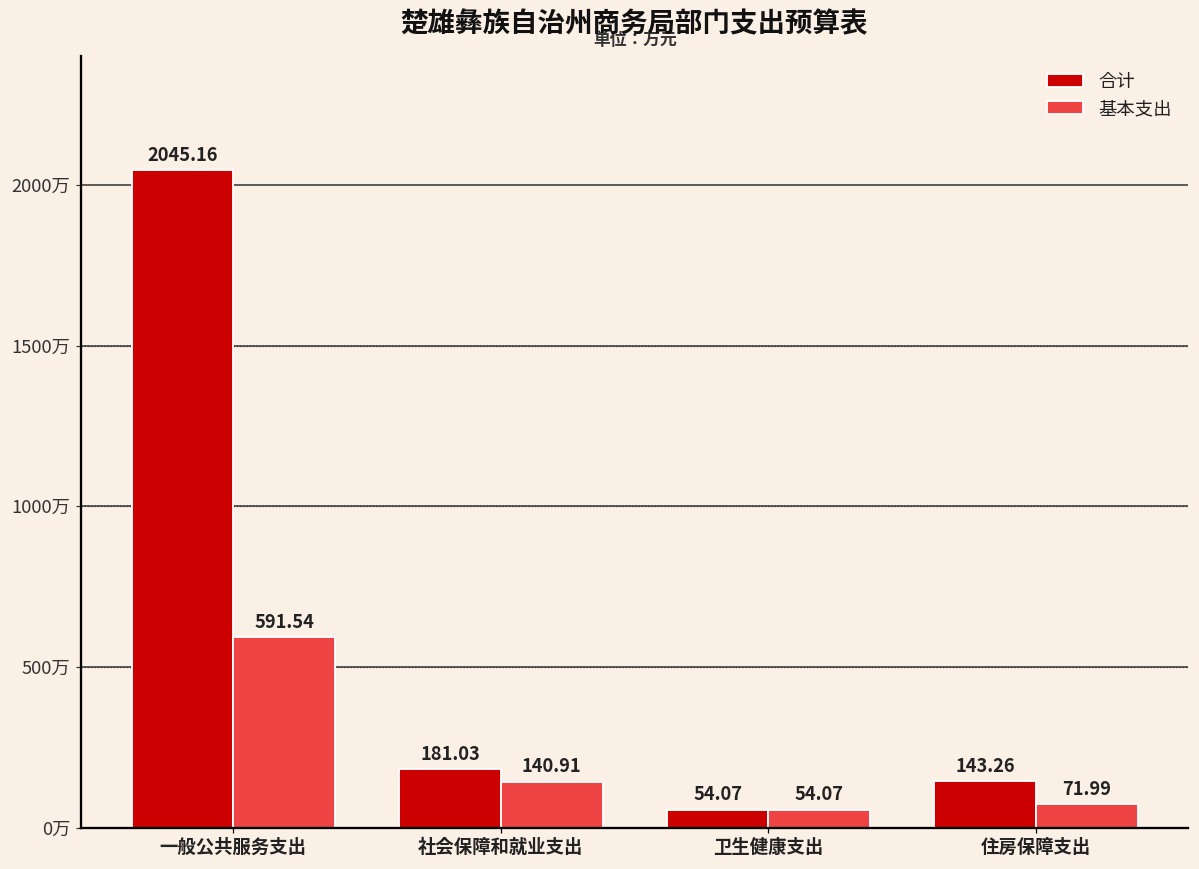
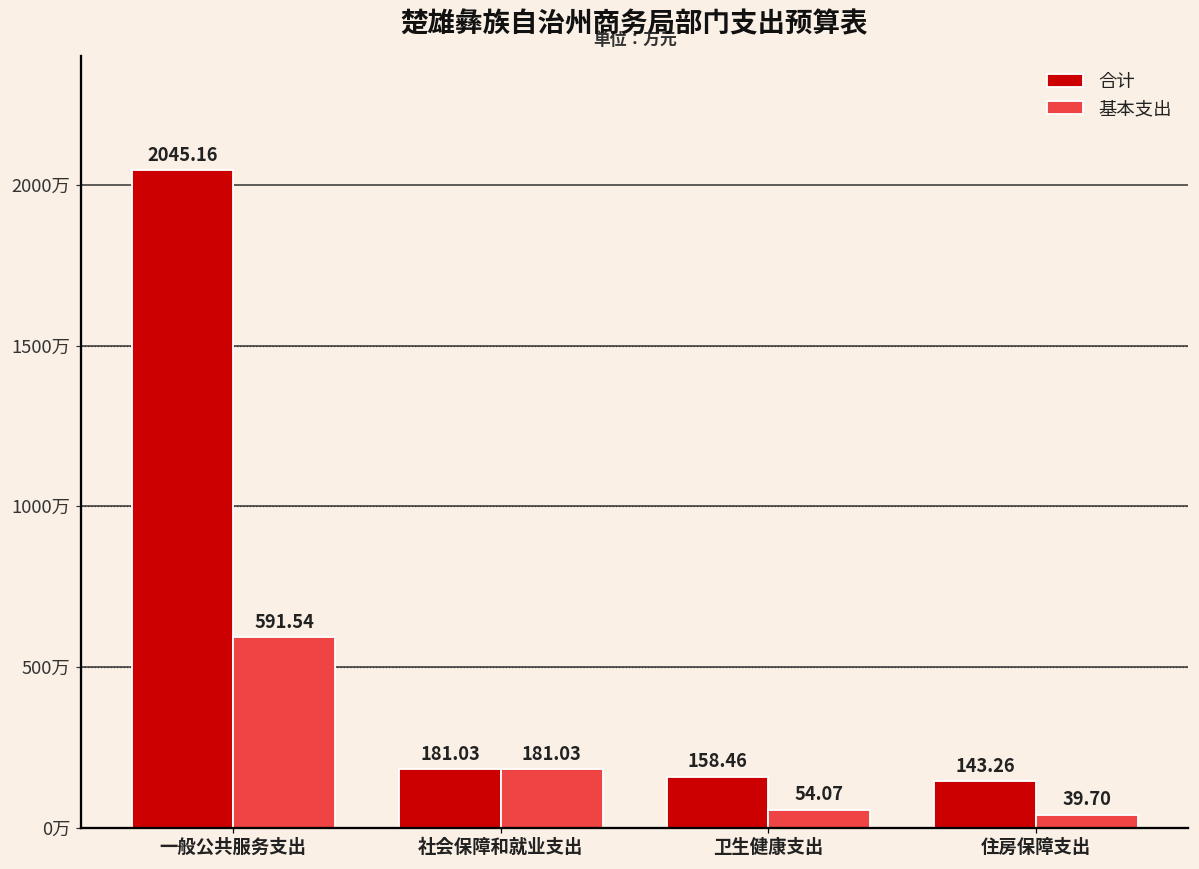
  {
    "合计": {
      "一般公共服务支出": 2045.16,
      "社会保障和就业支出": 181.03,
-     "卫生健康支出": 54.07,
+     "卫生健康支出": 158.46,
      "住房保障支出": 143.26
    },
    "基本支出": {
      "一般公共服务支出": 591.54,
-     "社会保障和就业支出": 140.91,
+     "社会保障和就业支出": 181.03,
      "卫生健康支出": 54.07,
-     "住房保障支出": 71.99
+     "住房保障支出": 39.70
    }
  }
